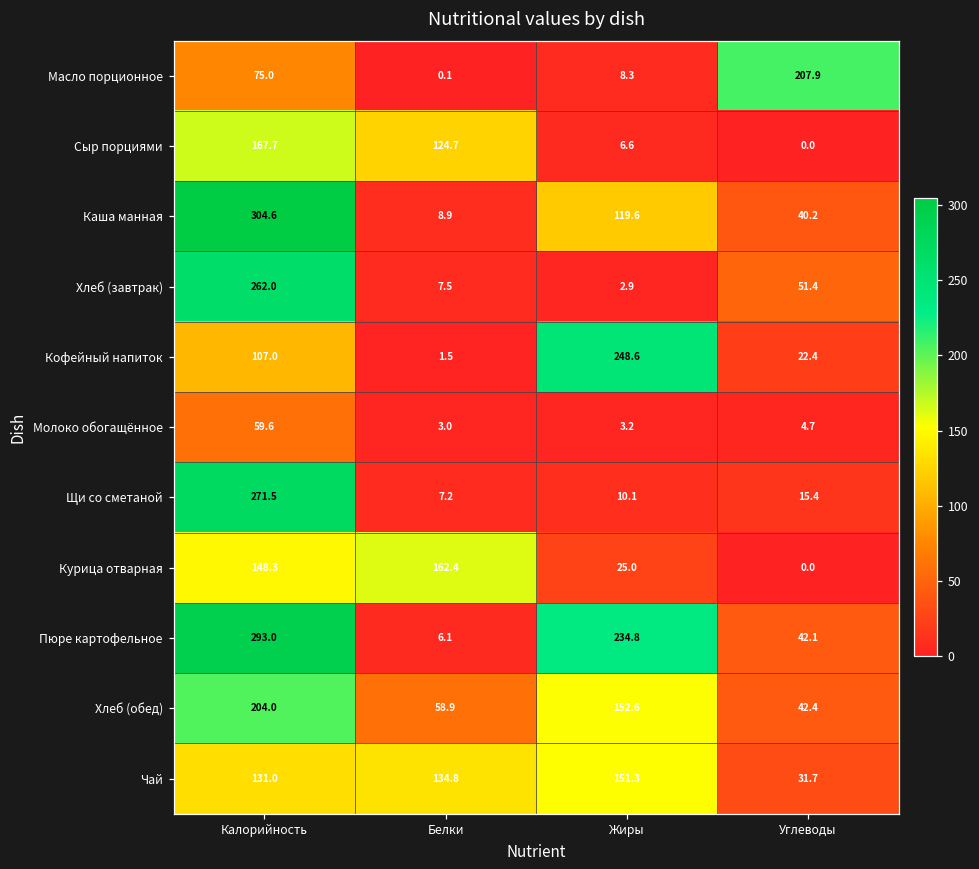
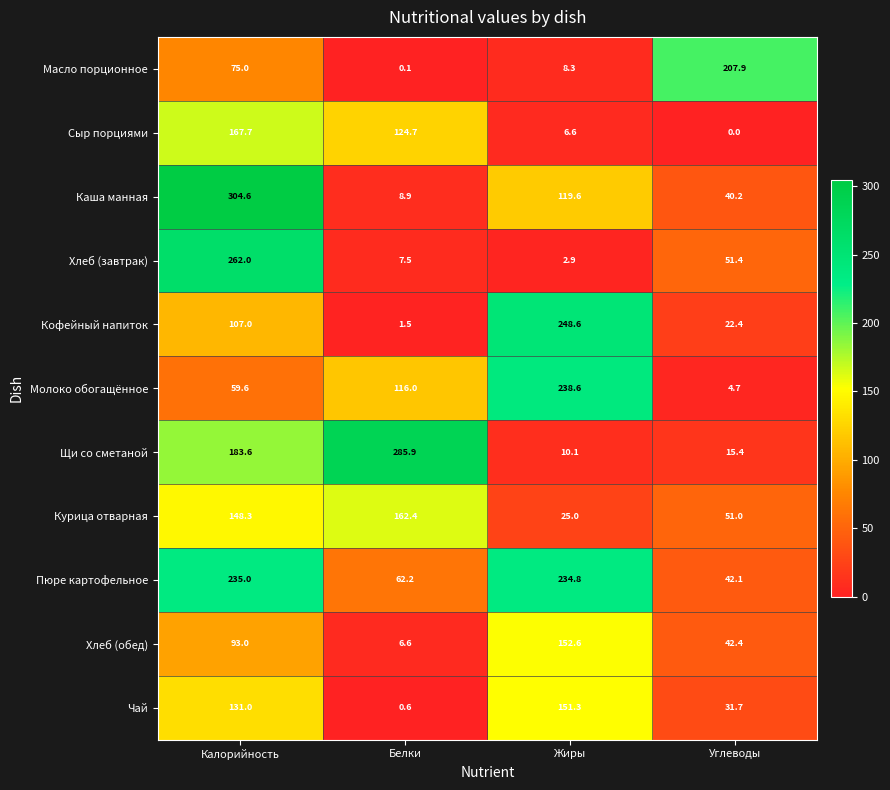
  {
    "Масло порционное": {
      "Калорийность": 75.0,
      "Белки": 0.1,
      "Жиры": 8.3,
      "Углеводы": 207.9
    },
    "Сыр порциями": {
      "Калорийность": 167.7,
      "Белки": 124.7,
      "Жиры": 6.6,
      "Углеводы": 0.0
    },
    "Каша манная": {
      "Калорийность": 304.6,
      "Белки": 8.9,
      "Жиры": 119.6,
      "Углеводы": 40.2
    },
    "Хлеб (завтрак)": {
      "Калорийность": 262.0,
      "Белки": 7.5,
      "Жиры": 2.9,
      "Углеводы": 51.4
    },
    "Кофейный напиток": {
      "Калорийность": 107.0,
      "Белки": 1.5,
      "Жиры": 248.6,
      "Углеводы": 22.4
    },
    "Молоко обогащённое": {
      "Калорийность": 59.6,
-     "Белки": 3.0,
-     "Жиры": 3.2,
+     "Белки": 116.0,
+     "Жиры": 238.6,
      "Углеводы": 4.7
    },
    "Щи со сметаной": {
-     "Калорийность": 271.5,
-     "Белки": 7.2,
+     "Калорийность": 183.6,
+     "Белки": 285.9,
      "Жиры": 10.1,
      "Углеводы": 15.4
    },
    "Курица отварная": {
      "Калорийность": 148.3,
      "Белки": 162.4,
      "Жиры": 25.0,
-     "Углеводы": 0.0
+     "Углеводы": 51.0
    },
    "Пюре картофельное": {
-     "Калорийность": 293.0,
-     "Белки": 6.1,
+     "Калорийность": 235.0,
+     "Белки": 62.2,
      "Жиры": 234.8,
      "Углеводы": 42.1
    },
    "Хлеб (обед)": {
-     "Калорийность": 204.0,
-     "Белки": 58.9,
+     "Калорийность": 93.0,
+     "Белки": 6.6,
      "Жиры": 152.6,
      "Углеводы": 42.4
    },
    "Чай": {
      "Калорийность": 131.0,
-     "Белки": 134.8,
+     "Белки": 0.6,
      "Жиры": 151.3,
      "Углеводы": 31.7
    }
  }
